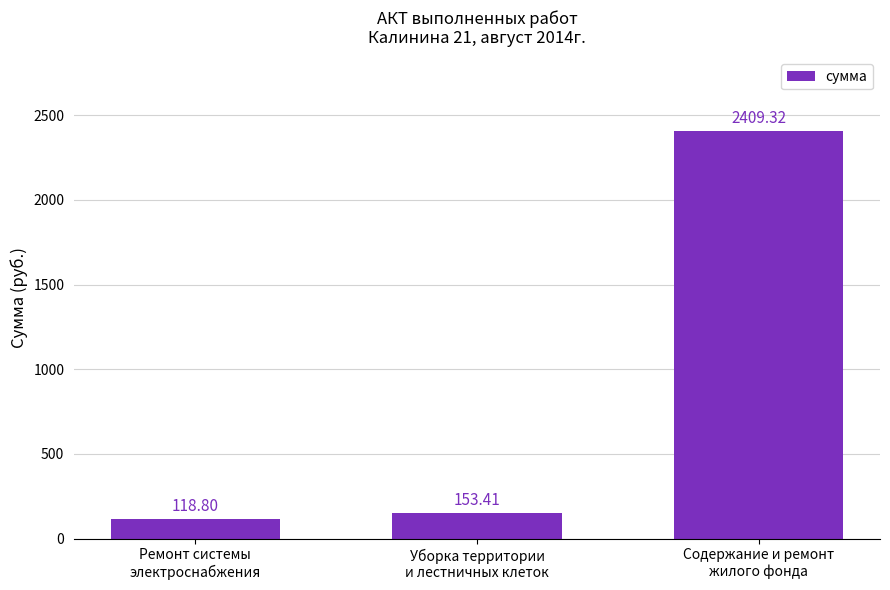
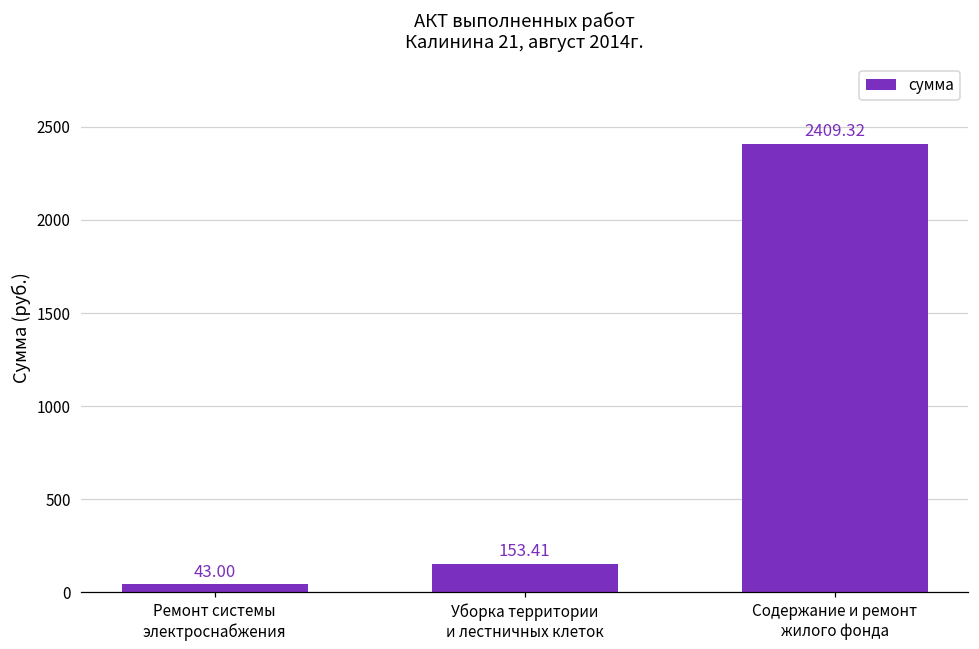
  {
-   "Ремонт системы электроснабжения": 118.80,
+   "Ремонт системы электроснабжения": 43.00,
    "Уборка территории и лестничных клеток": 153.41,
    "Содержание и ремонт жилого фонда": 2409.32
  }
